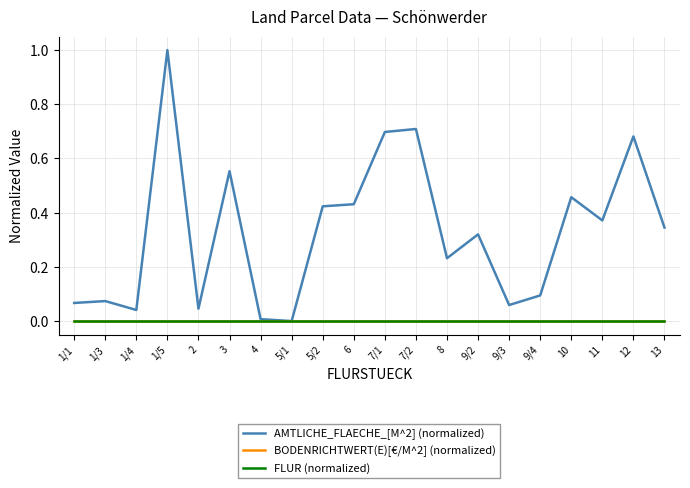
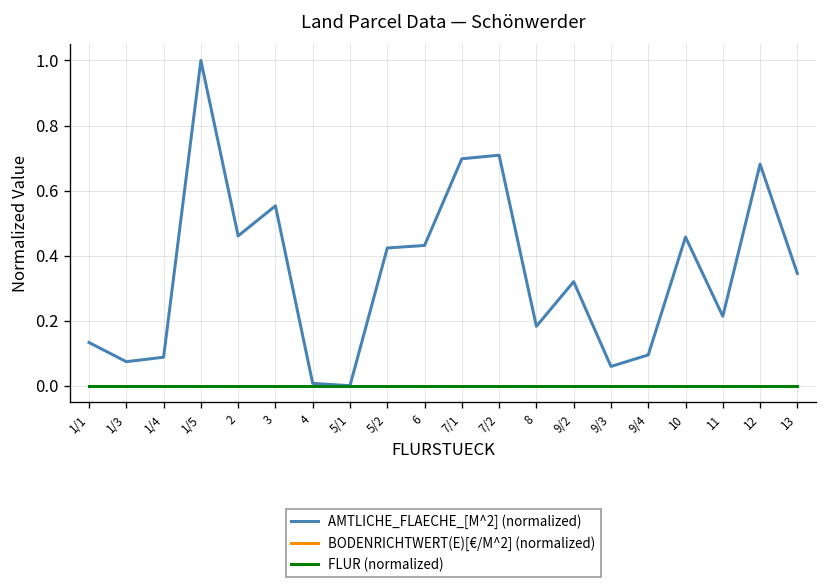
  {
    "AMTLICHE_FLAECHE_[M^2] (normalized)": {
-     "1/1": 0.07,
+     "1/1": 0.13,
      "1/3": 0.07,
-     "1/4": 0.04,
+     "1/4": 0.09,
      "1/5": 1.00,
-     "2": 0.05,
+     "2": 0.46,
      "3": 0.55,
      "5/2": 0.42,
      "6": 0.43,
      "7/1": 0.70,
      "7/2": 0.71,
-     "8": 0.23,
+     "8": 0.18,
      "9/2": 0.32,
      "9/3": 0.06,
      "9/4": 0.09,
      "10": 0.46,
-     "11": 0.37,
+     "11": 0.21,
      "12": 0.68,
      "13": 0.35
    },
    "FLUR (normalized)": {
      "1/1": 0.00,
      "1/3": 0.00,
      "1/4": 0.00,
      "1/5": 0.00,
      "2": 0.00,
      "3": 0.00,
      "5/2": 0.00,
      "6": 0.00,
      "7/1": 0.00,
      "7/2": 0.00,
      "8": 0.00,
      "9/2": 0.00,
      "9/3": 0.00,
      "9/4": 0.00,
      "10": 0.00,
      "11": 0.00,
      "12": 0.00,
      "13": 0.00
    }
  }
